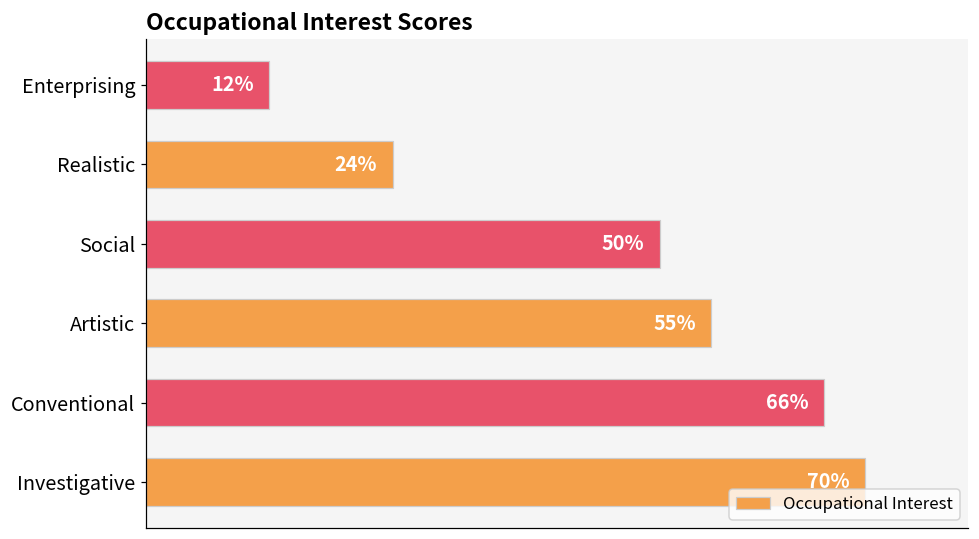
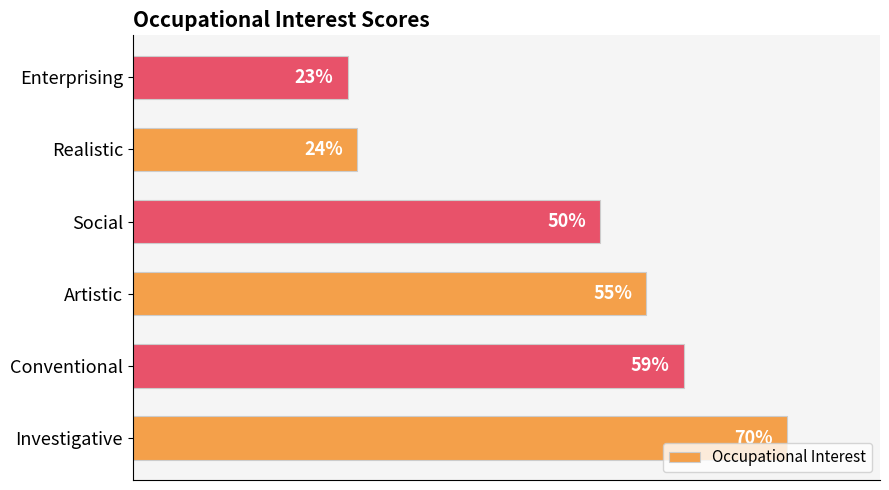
  {
-   "Enterprising": "12%",
+   "Enterprising": "23%",
    "Realistic": "24%",
    "Social": "50%",
    "Artistic": "55%",
-   "Conventional": "66%"
+   "Conventional": "59%"
  }
